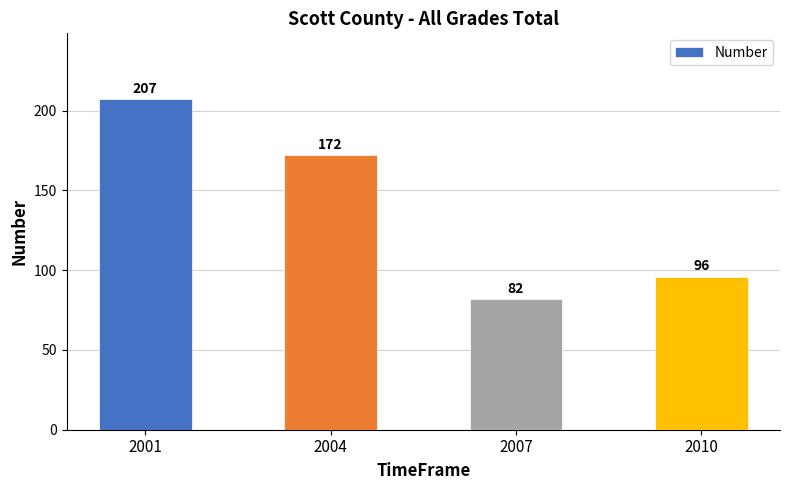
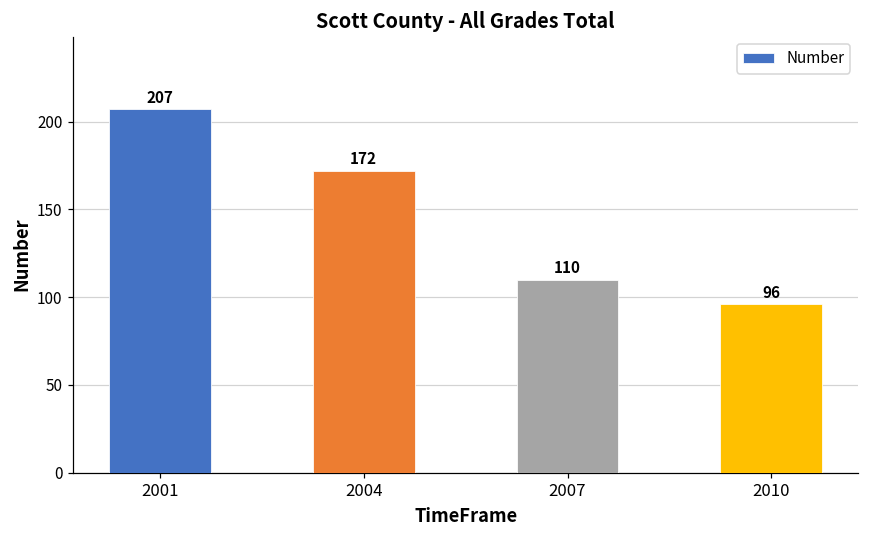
  {
    "2001": 207,
    "2004": 172,
-   "2007": 82,
+   "2007": 110,
    "2010": 96
  }
